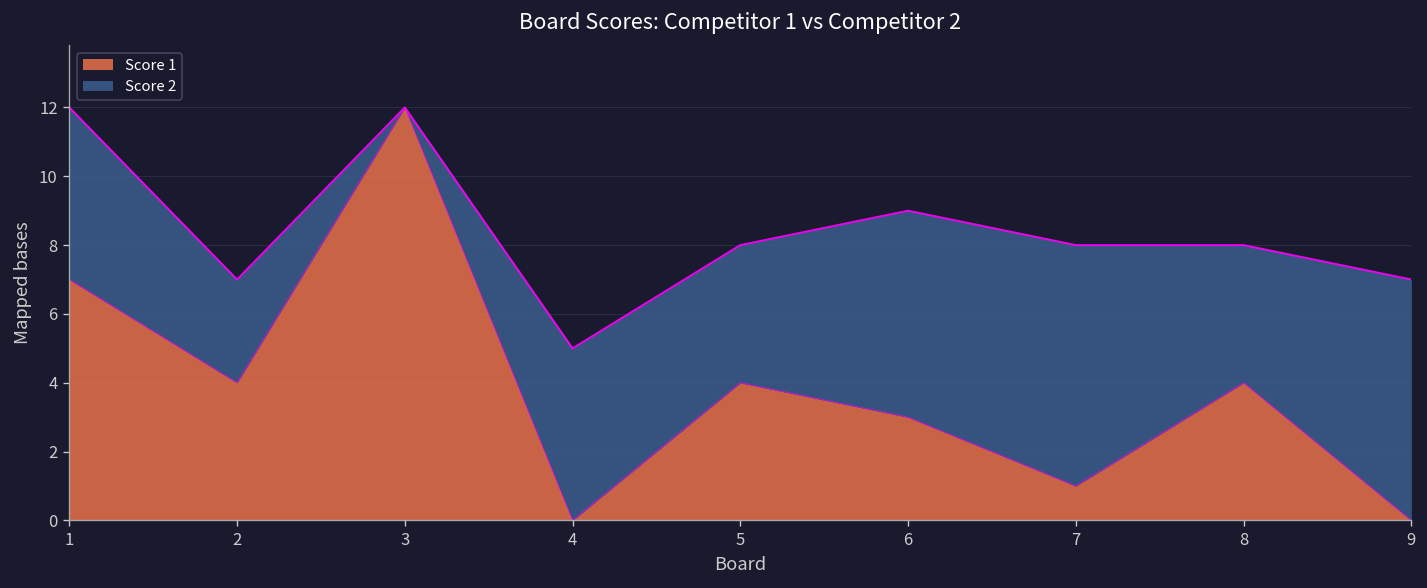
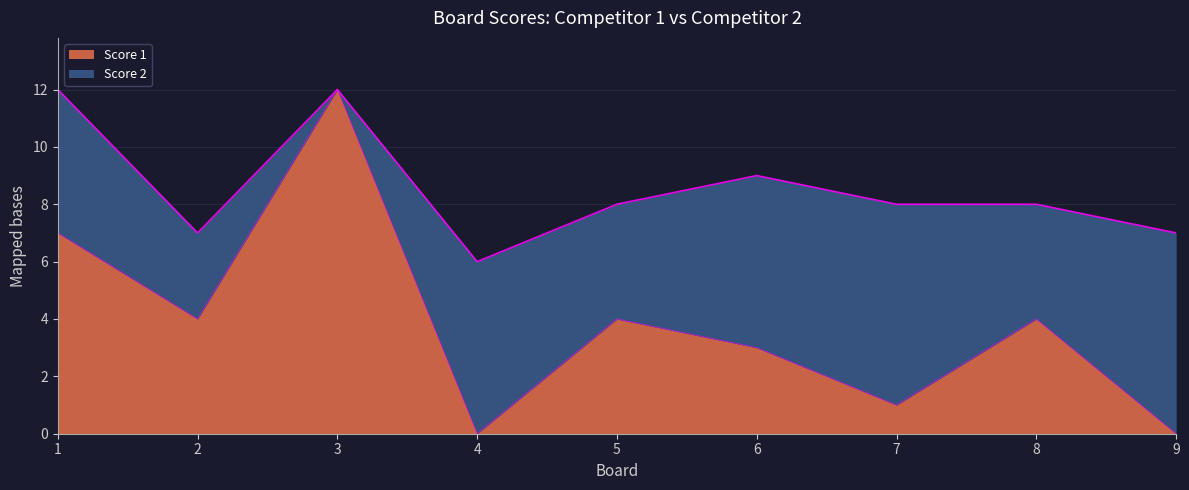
  {
    "Score 2": {
      "1": 12,
      "2": 7,
-     "4": 5,
+     "4": 6,
      "5": 8,
      "6": 9,
      "7": 8,
      "8": 8,
      "9": 7
    },
    "Score 1": {
      "1": 7,
      "2": 4,
      "4": 0,
      "5": 4,
      "6": 3,
      "7": 1,
      "8": 4,
      "9": 0
    }
  }
